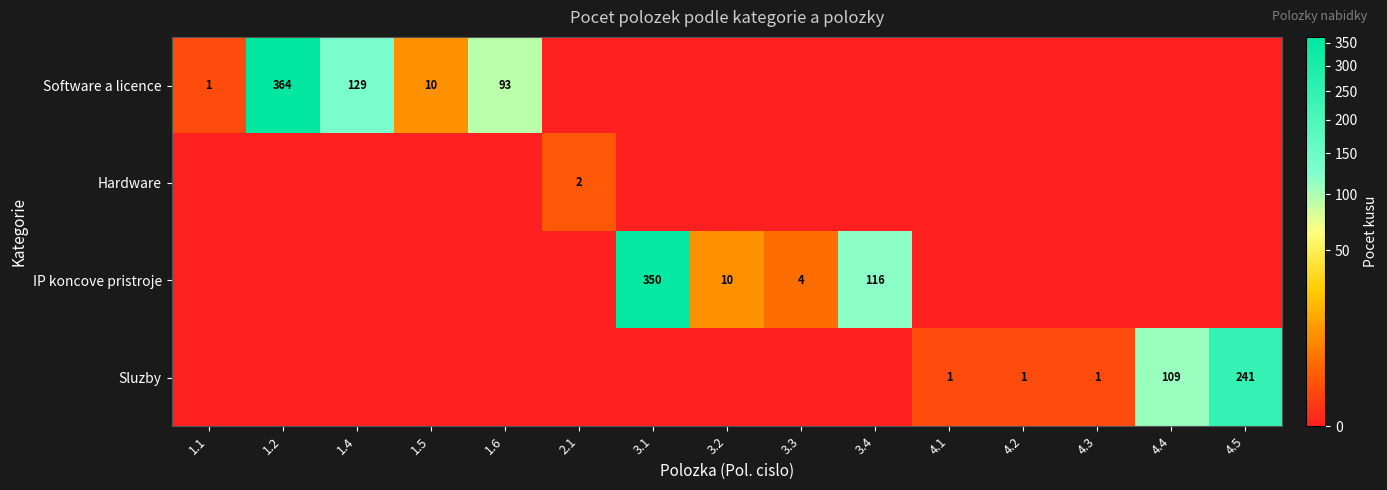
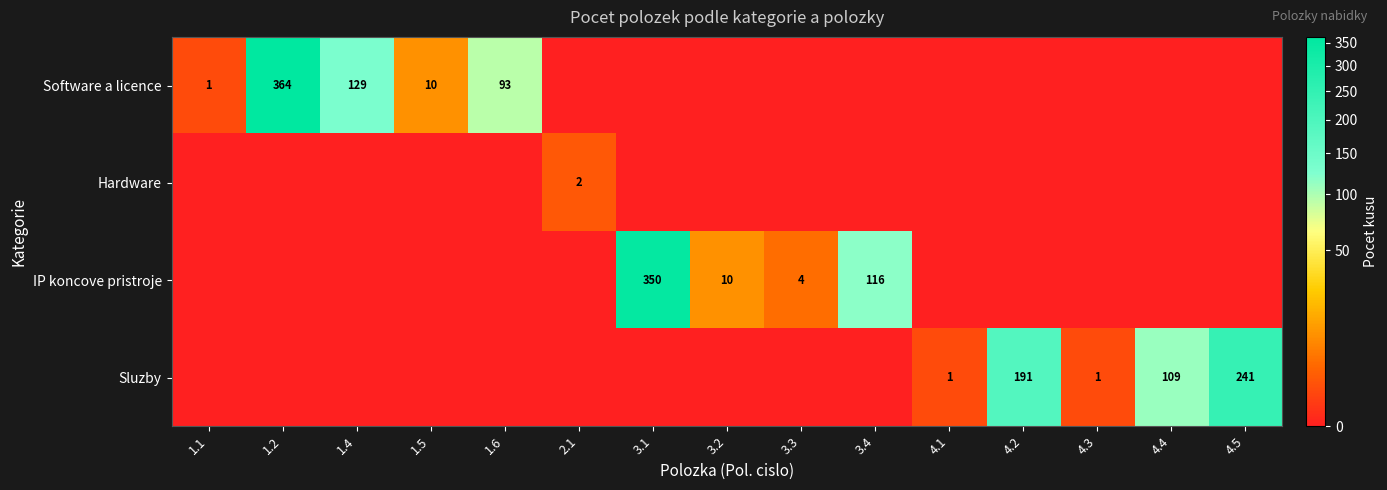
  {
    "Software a licence": {
      "1.1": 1,
      "1.2": 364,
      "1.4": 129,
      "1.5": 10,
      "1.6": 93
    },
    "Hardware": {
      "2.1": 2
    },
    "IP koncove pristroje": {
      "3.1": 350,
      "3.2": 10,
      "3.3": 4,
      "3.4": 116
    },
    "Sluzby": {
      "4.1": 1,
-     "4.2": 1,
+     "4.2": 191,
      "4.3": 1,
      "4.4": 109,
      "4.5": 241
    }
  }
